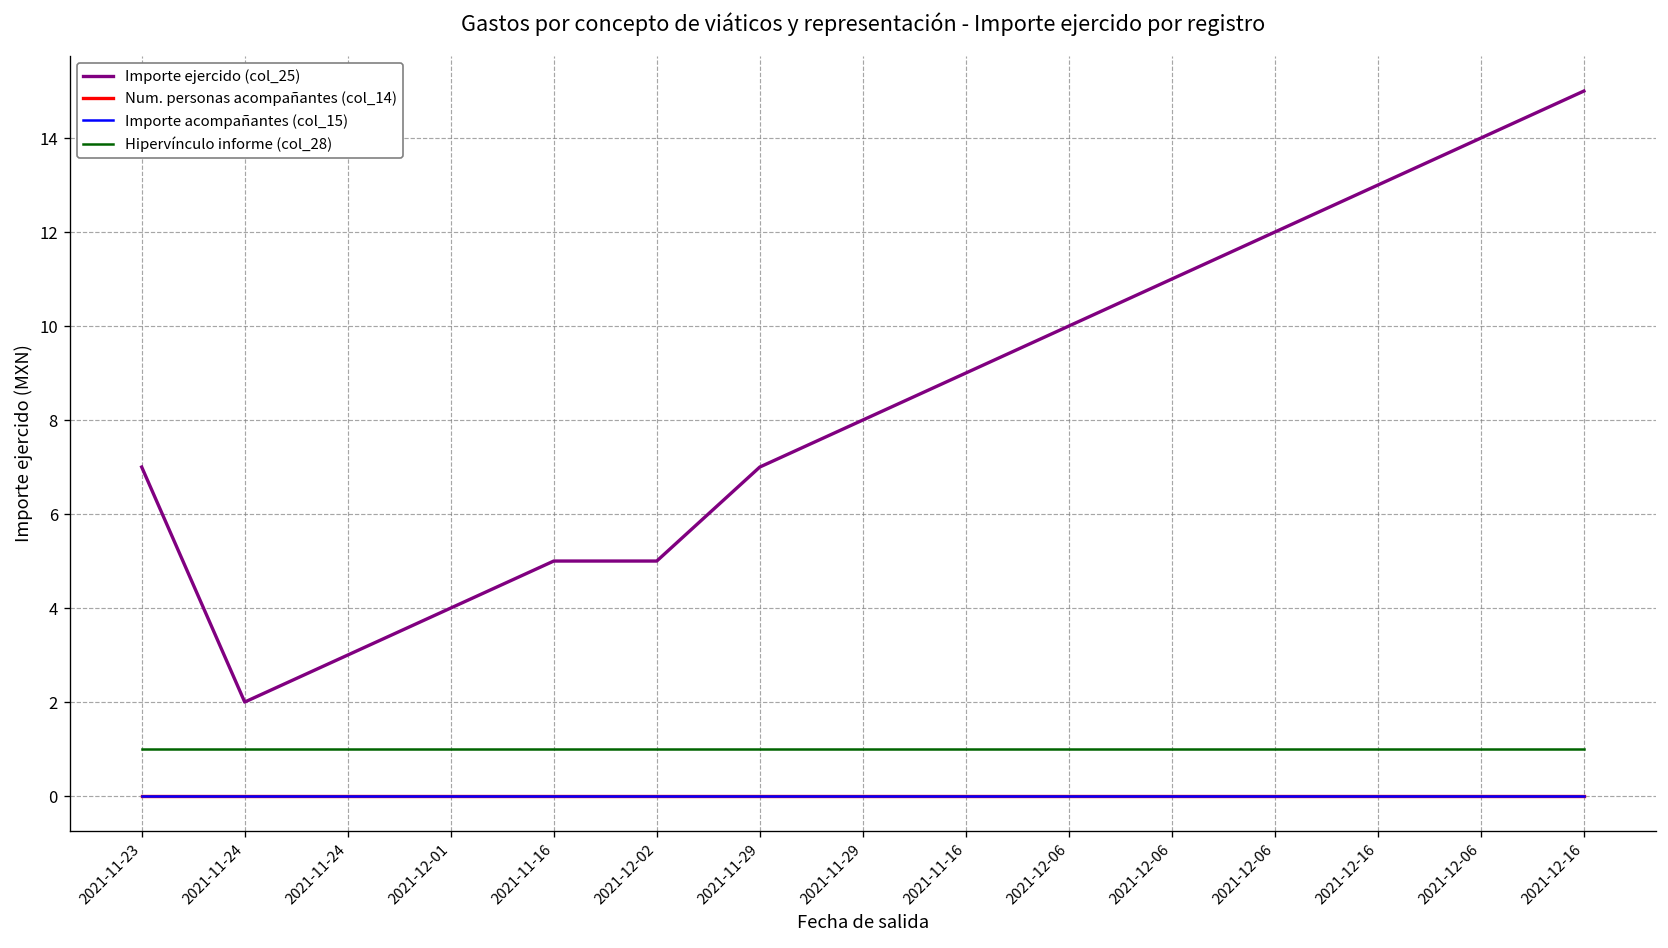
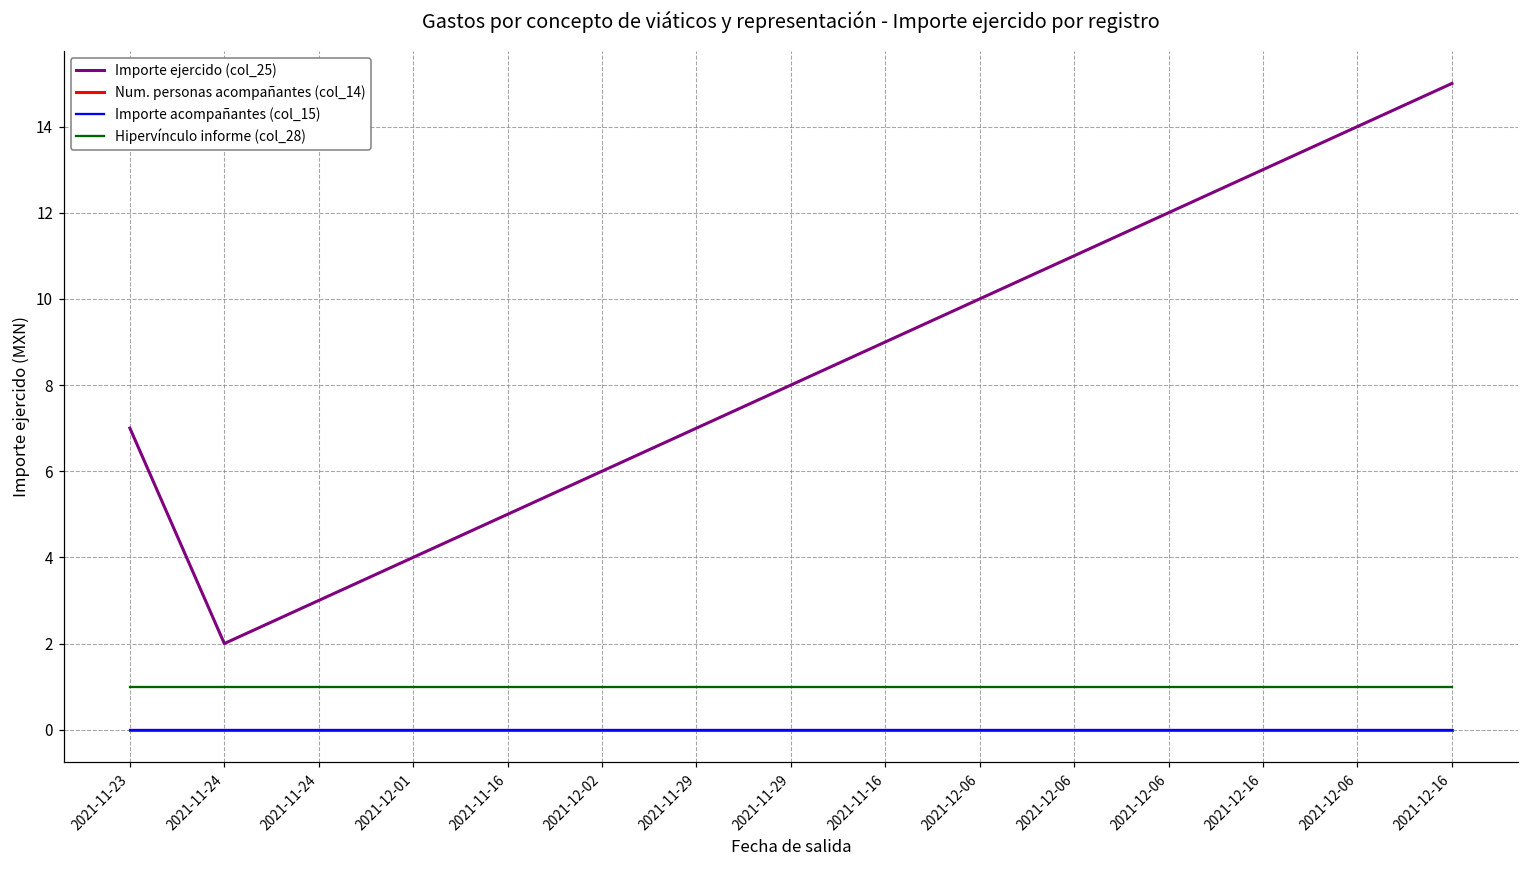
  {
    "Importe ejercido (col_25)": {
      "2021-11-23": 7,
      "2021-12-01": 4,
-     "2021-12-02": 5
+     "2021-12-02": 6
    },
    "Importe acompañantes (col_15)": {
      "2021-11-23": 0,
      "2021-12-01": 0,
      "2021-12-02": 0
    },
    "Hipervínculo informe (col_28)": {
      "2021-11-23": 1,
      "2021-12-01": 1,
      "2021-12-02": 1
    }
  }
